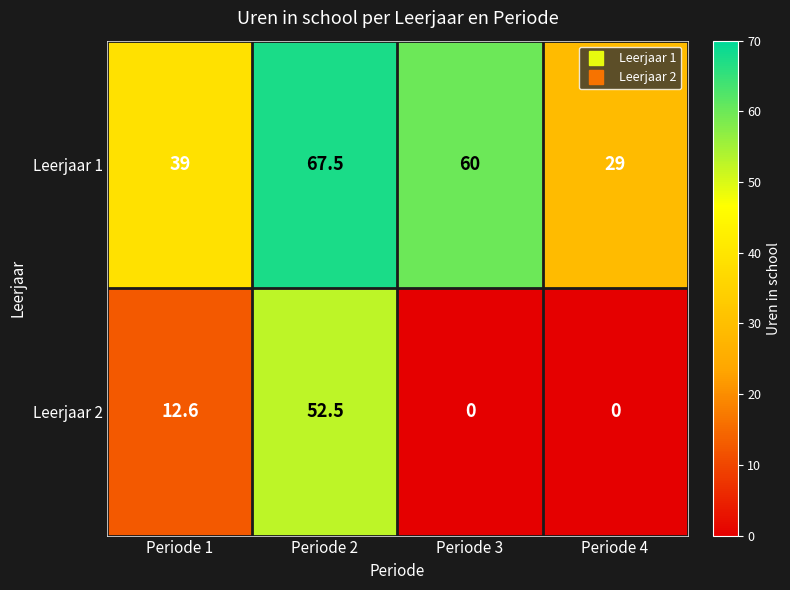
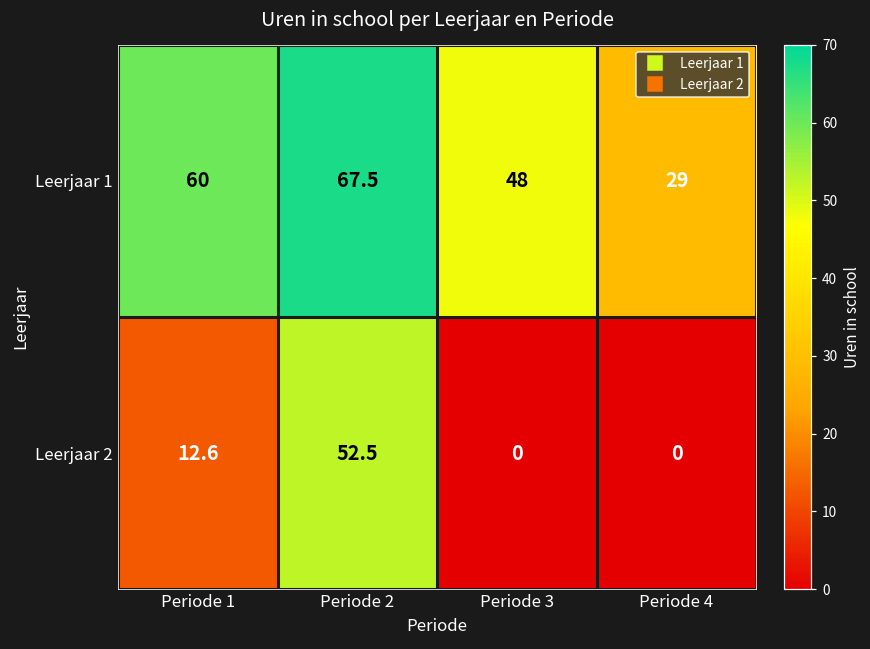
  {
    "Leerjaar 1": {
-     "Periode 1": 39,
+     "Periode 1": 60,
      "Periode 2": 67.5,
-     "Periode 3": 60,
+     "Periode 3": 48,
      "Periode 4": 29
    },
    "Leerjaar 2": {
      "Periode 1": 12.6,
      "Periode 2": 52.5,
      "Periode 3": 0,
      "Periode 4": 0
    }
  }
